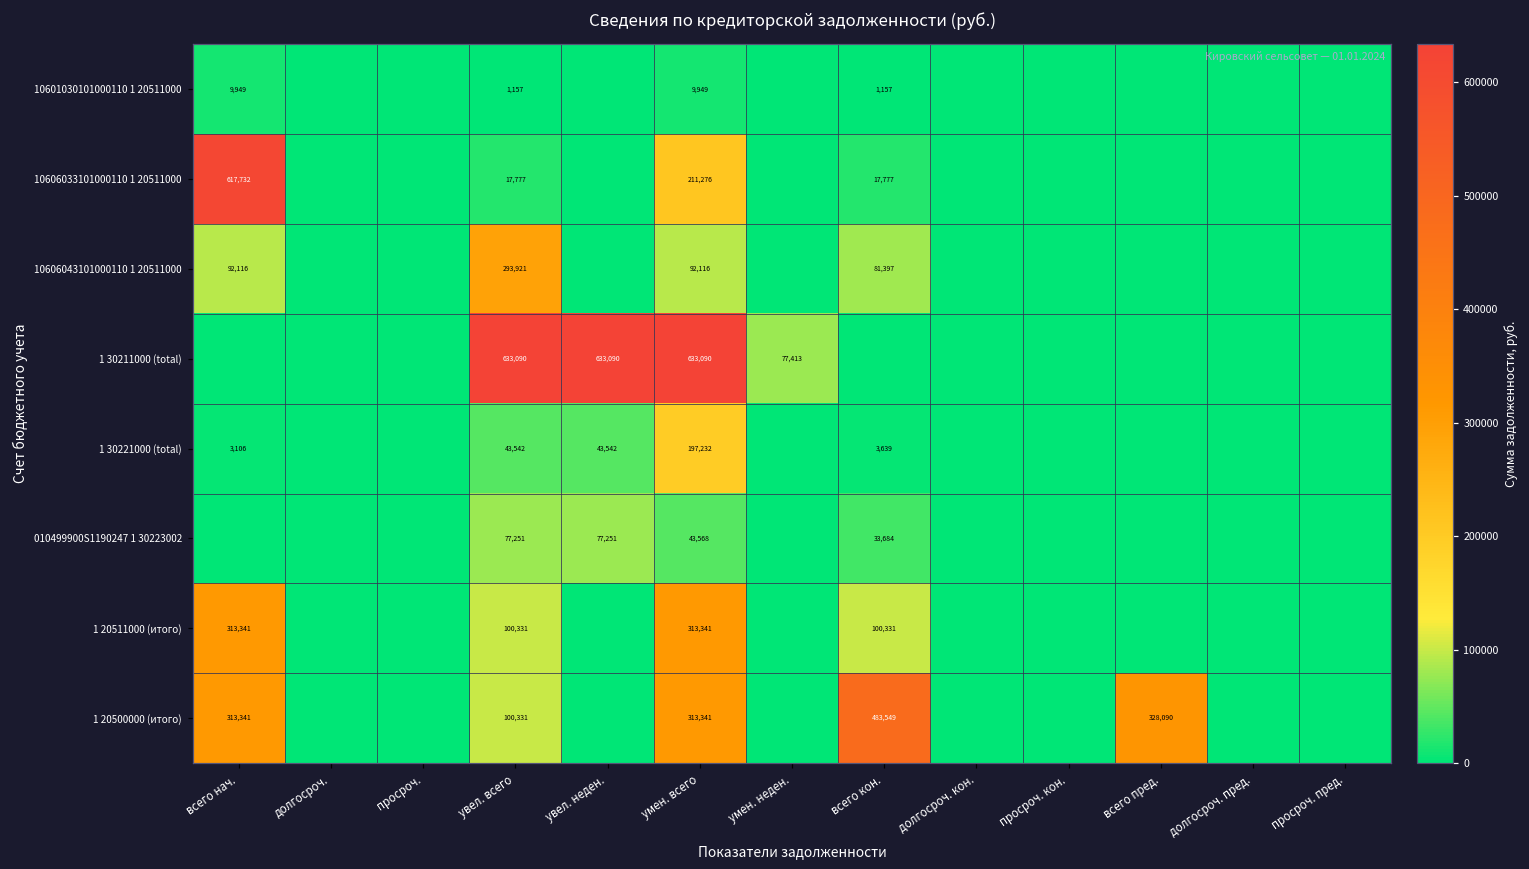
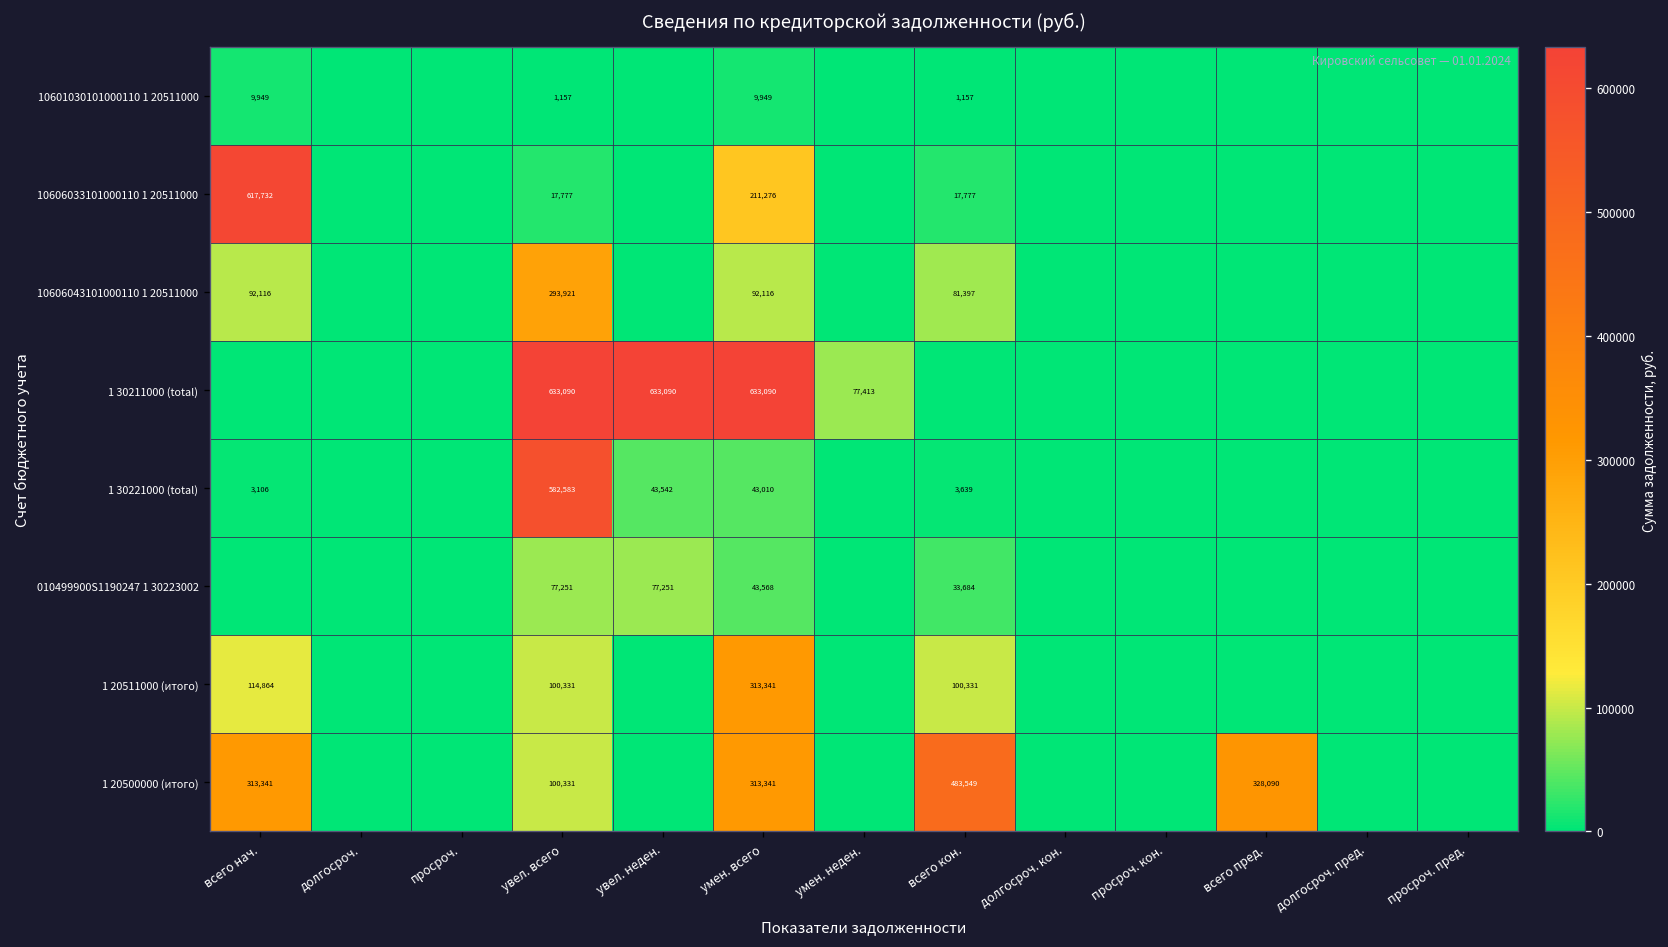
  {
    "10601030101000110 1 20511000": {
      "всего нач.": "9,949",
      "увел. всего": "1,157",
      "умен. всего": "9,949",
      "всего кон.": "1,157"
    },
    "10606033101000110 1 20511000": {
      "всего нач.": "617,732",
      "увел. всего": "17,777",
      "умен. всего": "211,276",
      "всего кон.": "17,777"
    },
    "10606043101000110 1 20511000": {
      "всего нач.": "92,116",
      "увел. всего": "293,921",
      "умен. всего": "92,116",
      "всего кон.": "81,397"
    },
    "1 30211000 (total)": {
      "увел. всего": "633,090",
      "увел. неден.": "633,090",
      "умен. всего": "633,090",
      "умен. неден.": "77,413"
    },
    "1 30221000 (total)": {
      "всего нач.": "3,106",
-     "увел. всего": "43,542",
+     "увел. всего": "582,583",
      "увел. неден.": "43,542",
-     "умен. всего": "197,232",
+     "умен. всего": "43,010",
      "всего кон.": "3,639"
    },
    "010499900S1190247 1 30223002": {
      "увел. всего": "77,251",
      "увел. неден.": "77,251",
      "умен. всего": "43,568",
      "всего кон.": "33,684"
    },
    "1 20511000 (итого)": {
-     "всего нач.": "313,341",
+     "всего нач.": "114,864",
      "увел. всего": "100,331",
      "умен. всего": "313,341",
      "всего кон.": "100,331"
    },
    "1 20500000 (итого)": {
      "всего нач.": "313,341",
      "увел. всего": "100,331",
      "умен. всего": "313,341",
      "всего кон.": "483,549",
      "всего пред.": "328,090"
    }
  }
